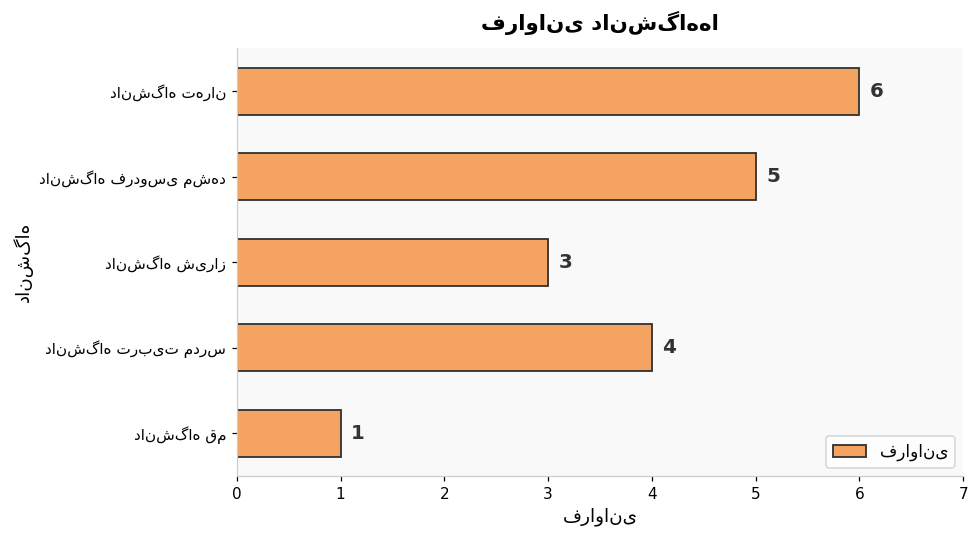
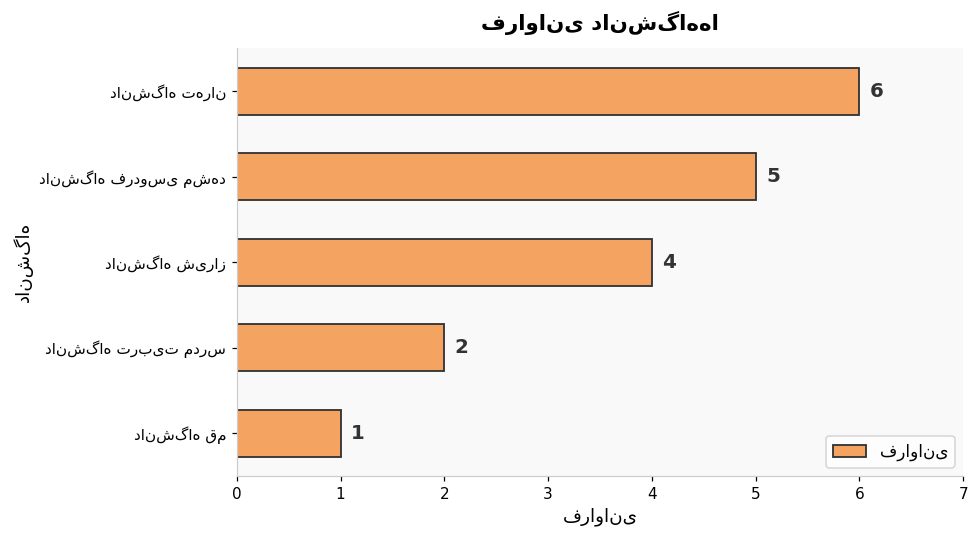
  {
    "دانشگاه تهران": 6,
    "دانشگاه فردوسی مشهد": 5,
-   "دانشگاه شیراز": 3,
-   "دانشگاه تربیت مدرس": 4,
+   "دانشگاه شیراز": 4,
+   "دانشگاه تربیت مدرس": 2,
    "دانشگاه قم": 1
  }
